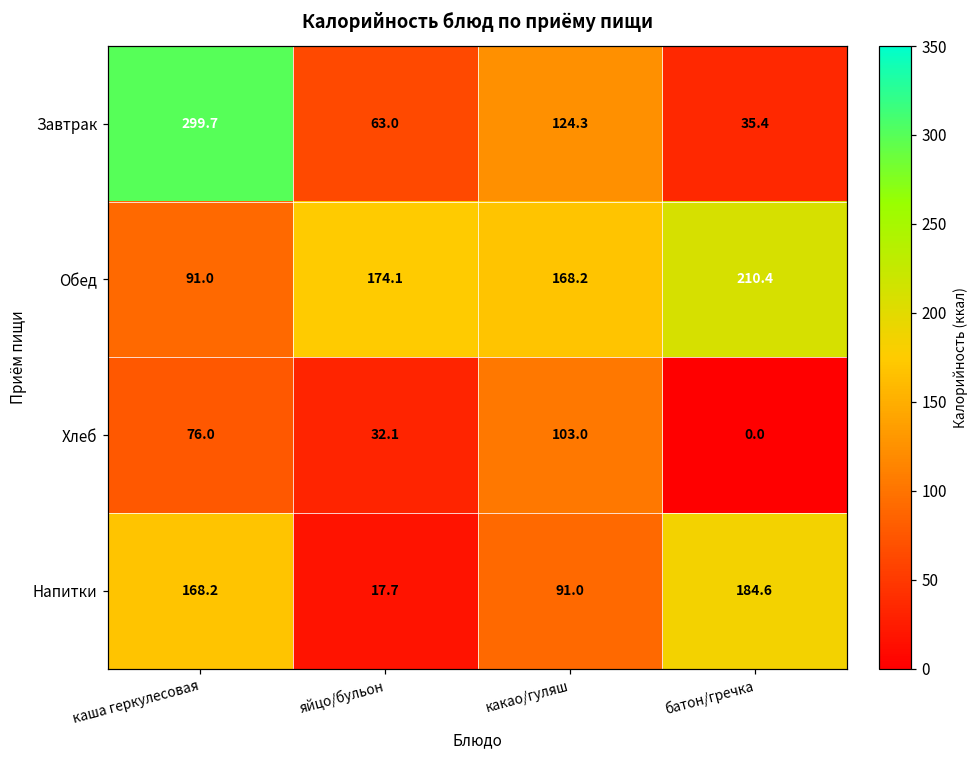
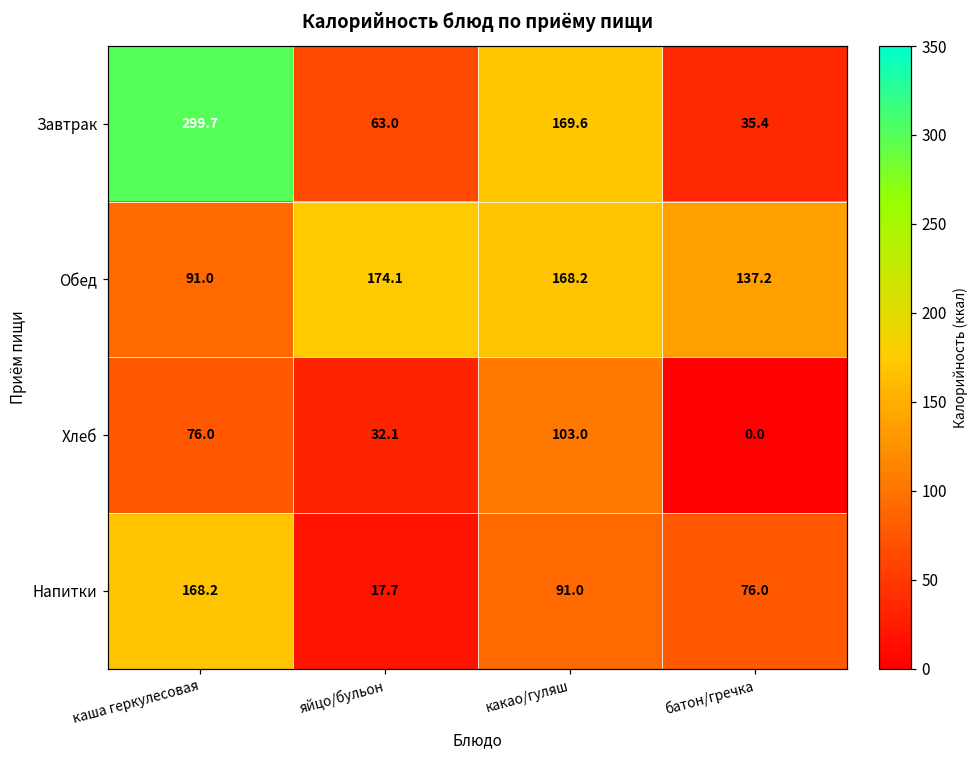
  {
    "Завтрак": {
      "каша геркулесовая": 299.7,
      "яйцо/бульон": 63.0,
-     "какао/гуляш": 124.3,
+     "какао/гуляш": 169.6,
      "батон/гречка": 35.4
    },
    "Обед": {
      "каша геркулесовая": 91.0,
      "яйцо/бульон": 174.1,
      "какао/гуляш": 168.2,
-     "батон/гречка": 210.4
+     "батон/гречка": 137.2
    },
    "Хлеб": {
      "каша геркулесовая": 76.0,
      "яйцо/бульон": 32.1,
      "какао/гуляш": 103.0,
      "батон/гречка": 0.0
    },
    "Напитки": {
      "каша геркулесовая": 168.2,
      "яйцо/бульон": 17.7,
      "какао/гуляш": 91.0,
-     "батон/гречка": 184.6
+     "батон/гречка": 76.0
    }
  }
